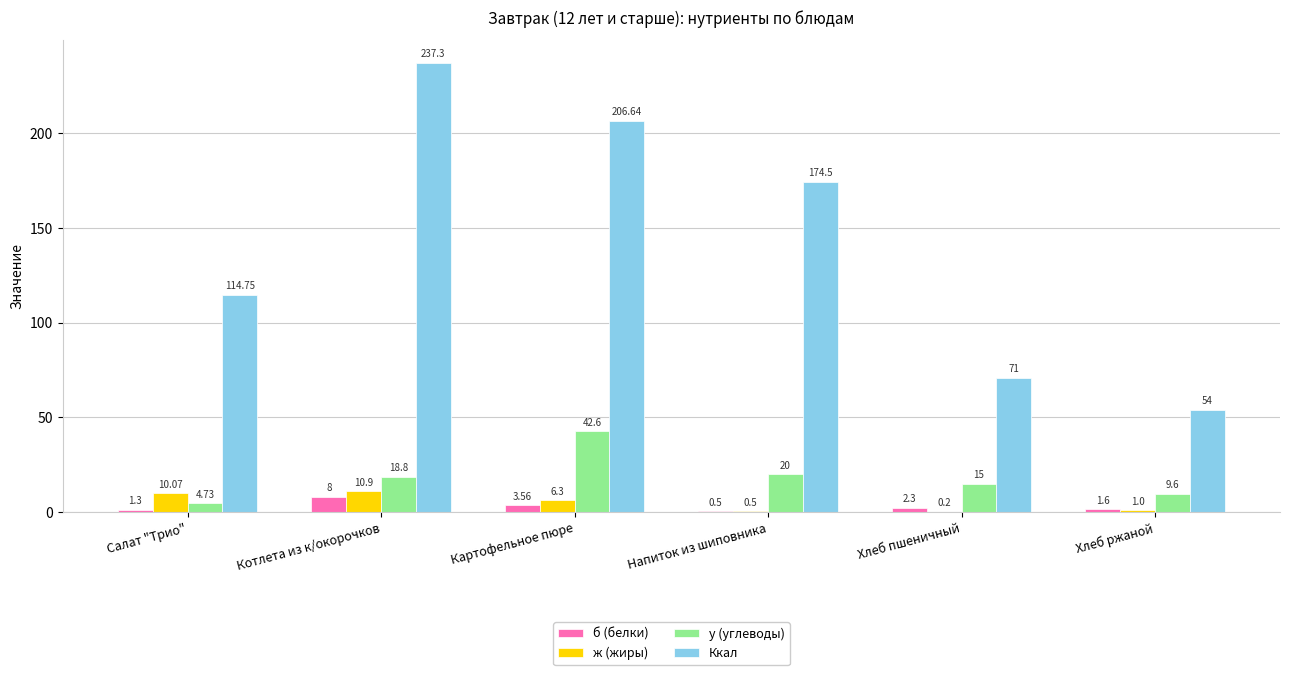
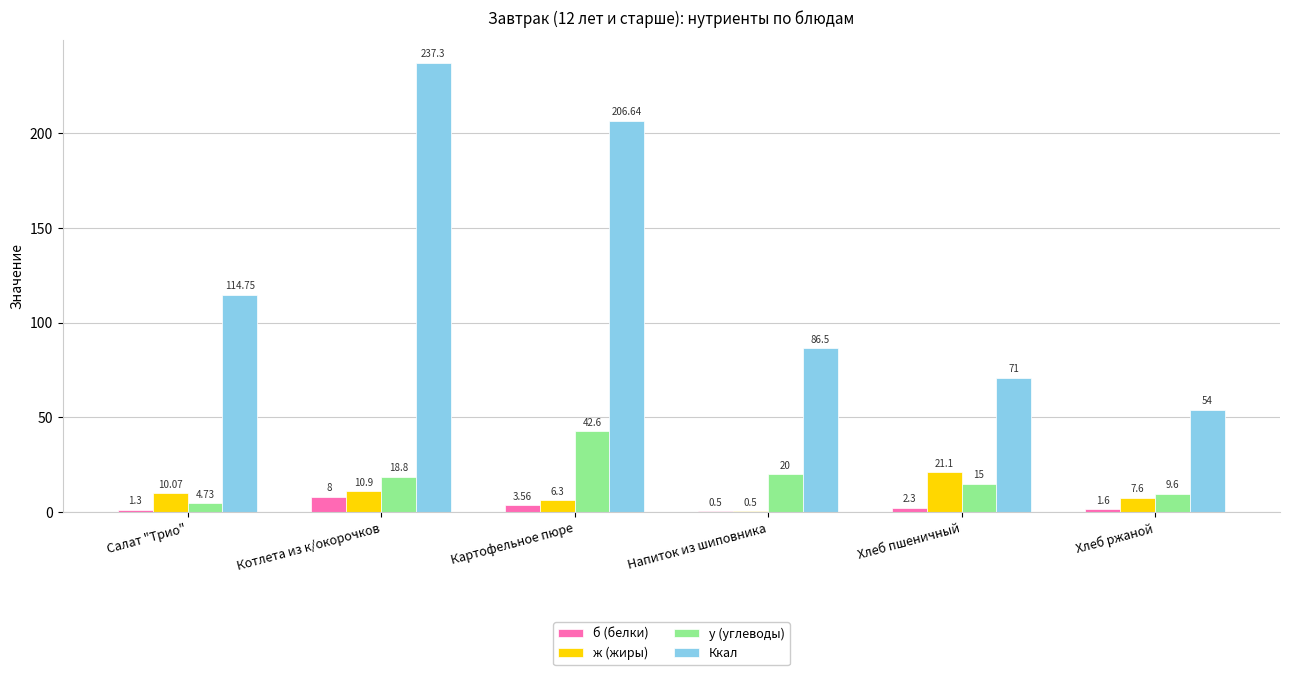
  {
    "б (белки)": {
      "Салат \"Трио\"": 1.3,
      "Котлета из к/окорочков": 8,
      "Картофельное пюре": 3.56,
      "Напиток из шиповника": 0.5,
      "Хлеб пшеничный": 2.3,
      "Хлеб ржаной": 1.6
    },
    "ж (жиры)": {
      "Салат \"Трио\"": 10.07,
      "Котлета из к/окорочков": 10.9,
      "Картофельное пюре": 6.3,
      "Напиток из шиповника": 0.5,
-     "Хлеб пшеничный": 0.2,
-     "Хлеб ржаной": 1.0
+     "Хлеб пшеничный": 21.1,
+     "Хлеб ржаной": 7.6
    },
    "у (углеводы)": {
      "Салат \"Трио\"": 4.73,
      "Котлета из к/окорочков": 18.8,
      "Картофельное пюре": 42.6,
      "Напиток из шиповника": 20,
      "Хлеб пшеничный": 15,
      "Хлеб ржаной": 9.6
    },
    "Ккал": {
      "Салат \"Трио\"": 114.75,
      "Котлета из к/окорочков": 237.3,
      "Картофельное пюре": 206.64,
-     "Напиток из шиповника": 174.5,
+     "Напиток из шиповника": 86.5,
      "Хлеб пшеничный": 71,
      "Хлеб ржаной": 54
    }
  }
